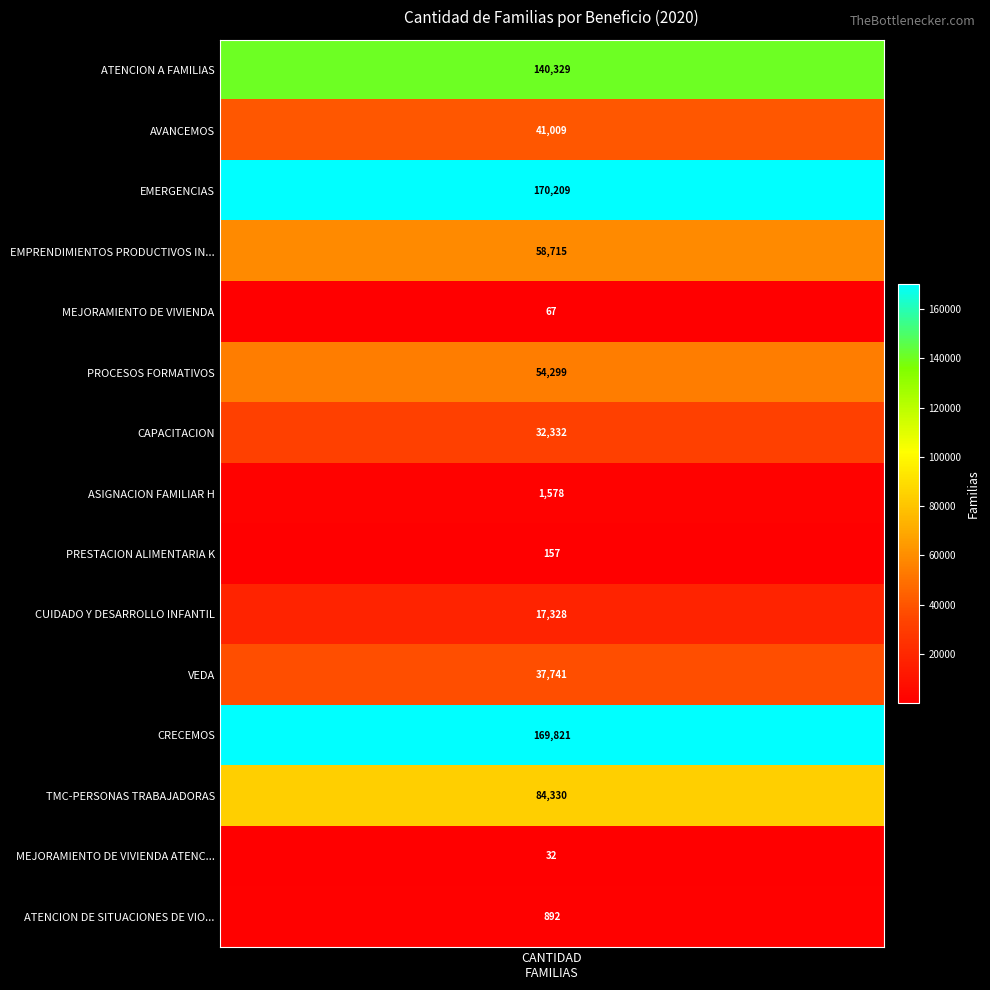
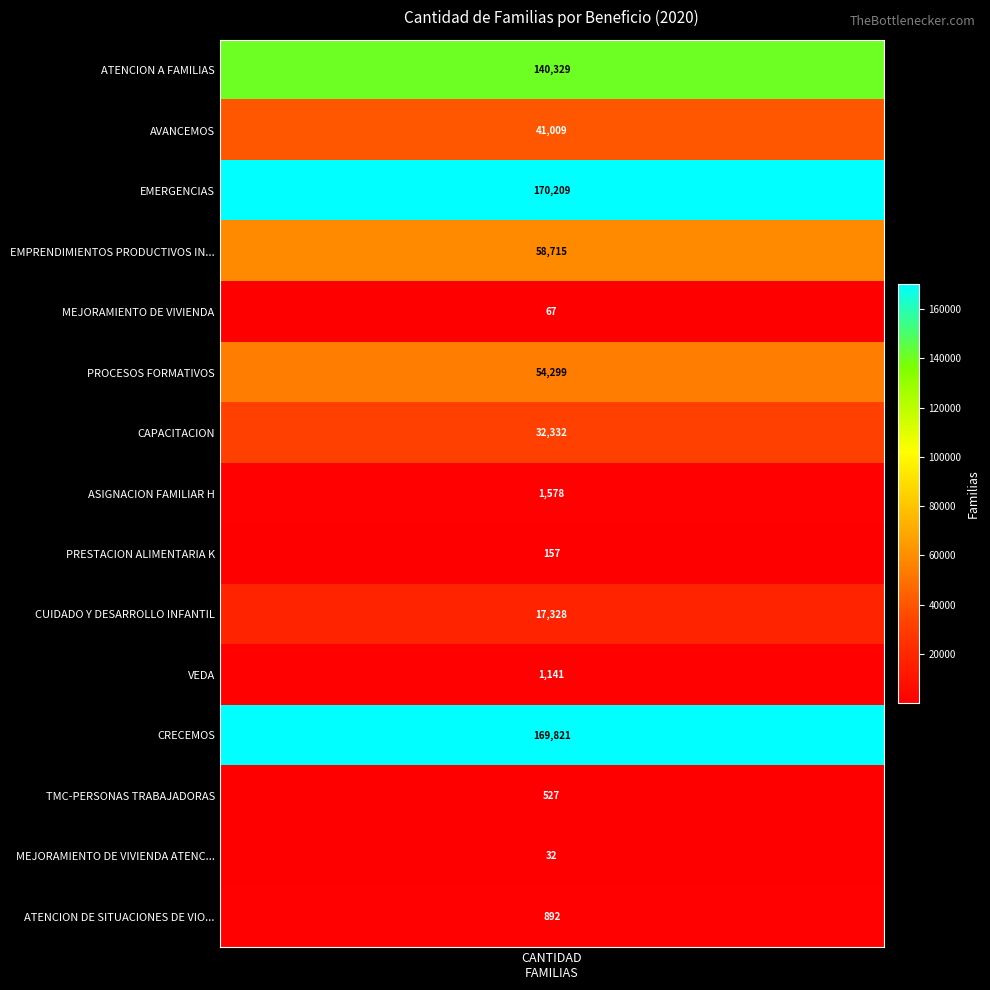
  {
    "ATENCION A FAMILIAS": {
      "CANTIDAD FAMILIAS": "140,329"
    },
    "AVANCEMOS": {
      "CANTIDAD FAMILIAS": "41,009"
    },
    "EMERGENCIAS": {
      "CANTIDAD FAMILIAS": "170,209"
    },
    "EMPRENDIMIENTOS PRODUCTIVOS IN...": {
      "CANTIDAD FAMILIAS": "58,715"
    },
    "MEJORAMIENTO DE VIVIENDA": {
      "CANTIDAD FAMILIAS": "67"
    },
    "PROCESOS FORMATIVOS": {
      "CANTIDAD FAMILIAS": "54,299"
    },
    "CAPACITACION": {
      "CANTIDAD FAMILIAS": "32,332"
    },
    "ASIGNACION FAMILIAR H": {
      "CANTIDAD FAMILIAS": "1,578"
    },
    "PRESTACION ALIMENTARIA K": {
      "CANTIDAD FAMILIAS": "157"
    },
    "CUIDADO Y DESARROLLO INFANTIL": {
      "CANTIDAD FAMILIAS": "17,328"
    },
    "VEDA": {
-     "CANTIDAD FAMILIAS": "37,741"
+     "CANTIDAD FAMILIAS": "1,141"
    },
    "CRECEMOS": {
      "CANTIDAD FAMILIAS": "169,821"
    },
    "TMC-PERSONAS TRABAJADORAS": {
-     "CANTIDAD FAMILIAS": "84,330"
+     "CANTIDAD FAMILIAS": "527"
    },
    "MEJORAMIENTO DE VIVIENDA ATENC...": {
      "CANTIDAD FAMILIAS": "32"
    },
    "ATENCION DE SITUACIONES DE VIO...": {
      "CANTIDAD FAMILIAS": "892"
    }
  }
